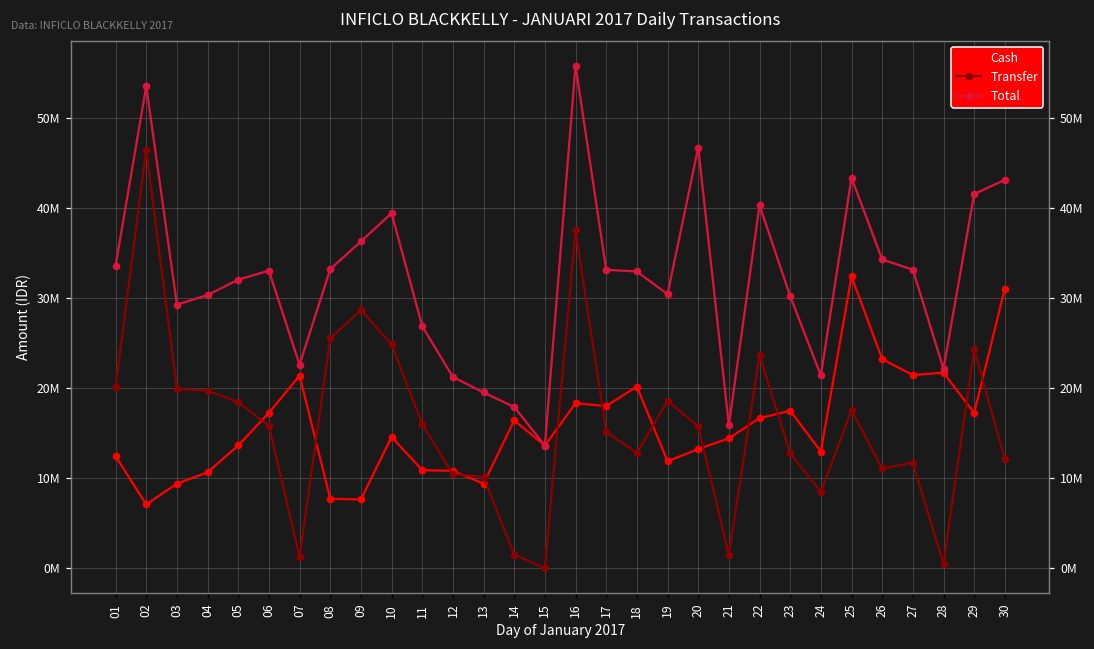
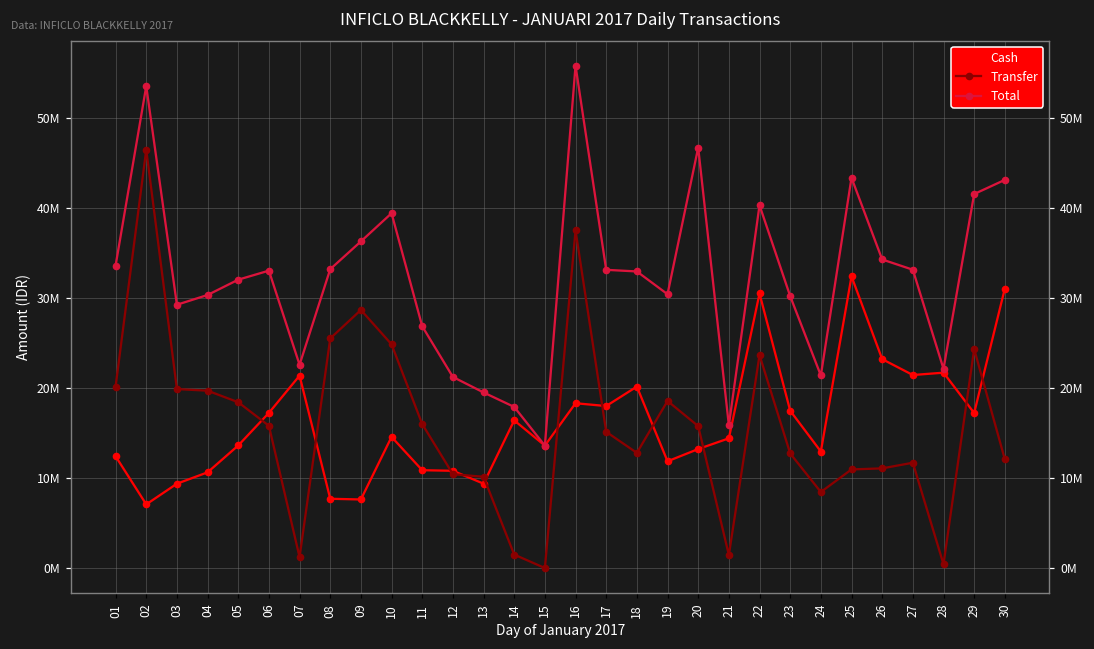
  {
    "Cash": {
      "01": 12000000,
      "02": 7000000,
      "03": 9000000,
      "04": 11000000,
      "05": 14000000,
      "06": 17000000,
      "07": 21000000,
      "08": 8000000,
      "09": 8000000,
      "10": 15000000,
      "11": 11000000,
      "12": 11000000,
      "13": 9000000,
      "14": 16000000,
      "16": 18000000,
      "17": 18000000,
      "18": 20000000,
      "19": 12000000,
      "20": 13000000,
      "21": 14000000,
-     "22": 17000000,
+     "22": 30000000,
      "23": 17000000,
      "24": 13000000,
      "25": 32000000,
      "26": 23000000,
      "27": 21000000,
      "28": 22000000,
      "29": 17000000,
      "30": 31000000
    },
    "Transfer": {
      "01": 20000000,
      "02": 46000000,
      "03": 20000000,
      "04": 20000000,
      "05": 18000000,
      "06": 16000000,
      "07": 1000000,
      "08": 25000000,
      "09": 29000000,
      "10": 25000000,
      "11": 16000000,
      "12": 10000000,
      "13": 10000000,
      "14": 1000000,
      "15": 0,
      "16": 37000000,
      "17": 15000000,
      "18": 13000000,
      "19": 19000000,
      "20": 16000000,
      "21": 1000000,
      "22": 24000000,
      "23": 13000000,
      "24": 8000000,
-     "25": 18000000,
+     "25": 11000000,
      "26": 11000000,
      "27": 12000000,
      "28": 0,
      "29": 24000000,
      "30": 12000000
    },
    "Total": {
      "01": 34000000,
      "02": 53000000,
      "03": 29000000,
      "04": 30000000,
      "05": 32000000,
      "06": 33000000,
      "07": 23000000,
      "08": 33000000,
      "09": 36000000,
      "10": 39000000,
      "11": 27000000,
      "12": 21000000,
      "13": 19000000,
      "14": 18000000,
      "16": 56000000,
      "17": 33000000,
      "18": 33000000,
      "19": 30000000,
      "20": 47000000,
      "21": 16000000,
      "22": 40000000,
      "23": 30000000,
      "24": 21000000,
      "25": 43000000,
      "26": 34000000,
      "27": 33000000,
      "28": 22000000,
      "29": 42000000,
      "30": 43000000
    }
  }
